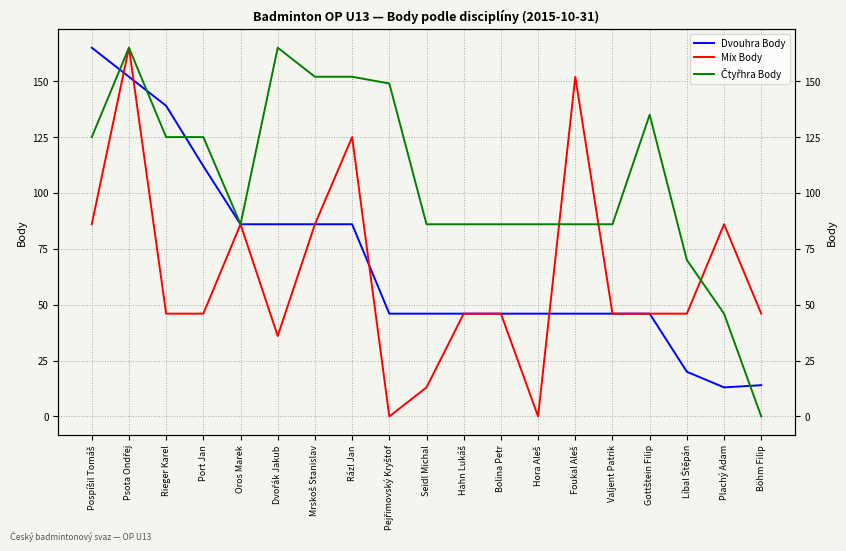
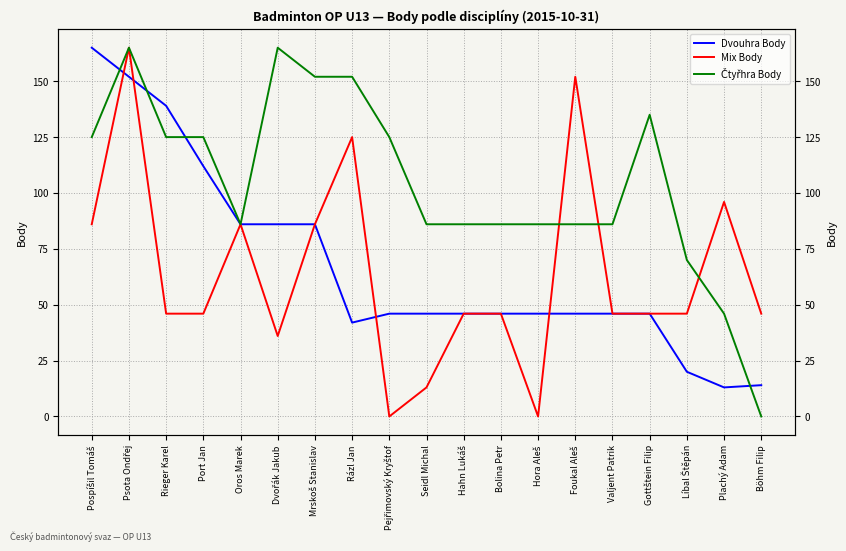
  {
    "Dvouhra Body": {
      "Pospíšil Tomáš": 165,
      "Psota Ondřej": 152,
      "Rieger Karel": 139,
      "Port Jan": 112,
      "Dvořák Jakub": 86,
-     "Rázl Jan": 86,
+     "Rázl Jan": 42,
      "Pejřimovský Kryštof": 46,
      "Seidl Michal": 46,
      "Hora Aleš": 46,
      "Foukal Aleš": 46,
      "Líbal Štěpán": 20,
      "Plachý Adam": 13,
      "Böhm Filip": 14
    },
    "Mix Body": {
      "Pospíšil Tomáš": 86,
      "Rieger Karel": 46,
      "Port Jan": 46,
      "Dvořák Jakub": 36,
      "Rázl Jan": 125,
      "Pejřimovský Kryštof": 0,
      "Seidl Michal": 13,
      "Hora Aleš": 0,
      "Foukal Aleš": 152,
      "Líbal Štěpán": 46,
-     "Plachý Adam": 86,
+     "Plachý Adam": 96,
      "Böhm Filip": 46
    },
    "Čtyřhra Body": {
      "Pospíšil Tomáš": 125,
      "Rieger Karel": 125,
      "Port Jan": 125,
      "Dvořák Jakub": 165,
      "Mrskoš Stanislav": 152,
      "Rázl Jan": 152,
-     "Pejřimovský Kryštof": 149,
+     "Pejřimovský Kryštof": 125,
      "Seidl Michal": 86,
      "Hahn Lukáš": 86,
      "Bolina Petr": 86,
      "Hora Aleš": 86,
      "Foukal Aleš": 86,
      "Valjent Patrik": 86,
      "Gottštein Filip": 135,
      "Líbal Štěpán": 70,
      "Plachý Adam": 46,
      "Böhm Filip": 0
    }
  }
